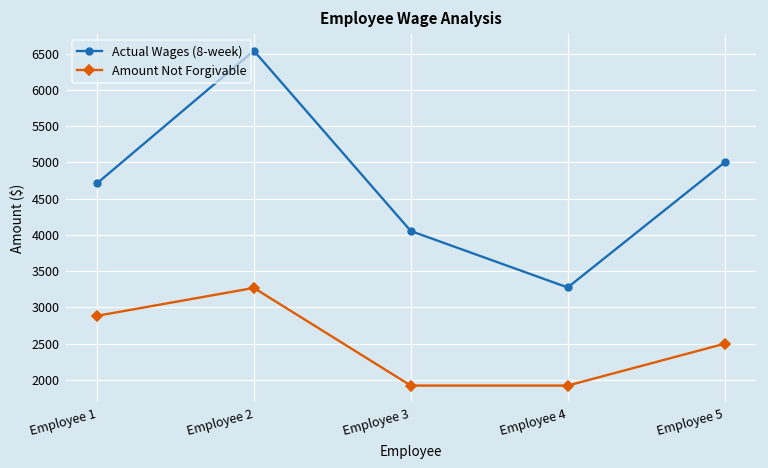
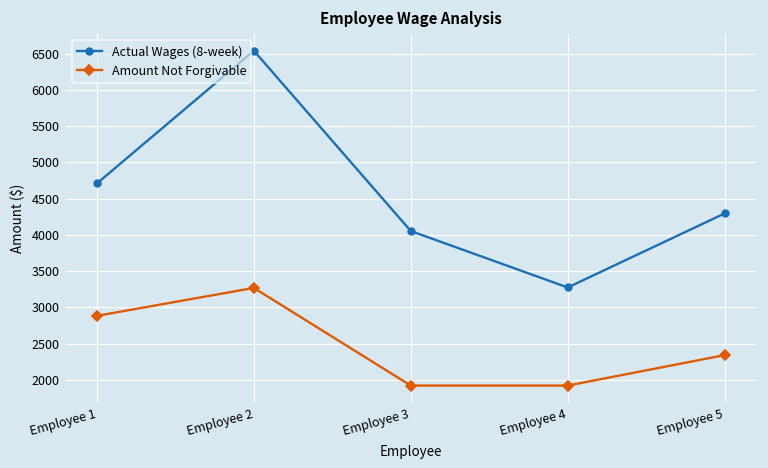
  {
    "Actual Wages (8-week)": {
      "Employee 1": 4700,
      "Employee 2": 6500,
      "Employee 3": 4100,
      "Employee 4": 3300,
-     "Employee 5": 5000
+     "Employee 5": 4300
    },
    "Amount Not Forgivable": {
      "Employee 1": 2900,
      "Employee 2": 3300,
      "Employee 3": 1900,
      "Employee 4": 1900,
-     "Employee 5": 2500
+     "Employee 5": 2300
    }
  }
